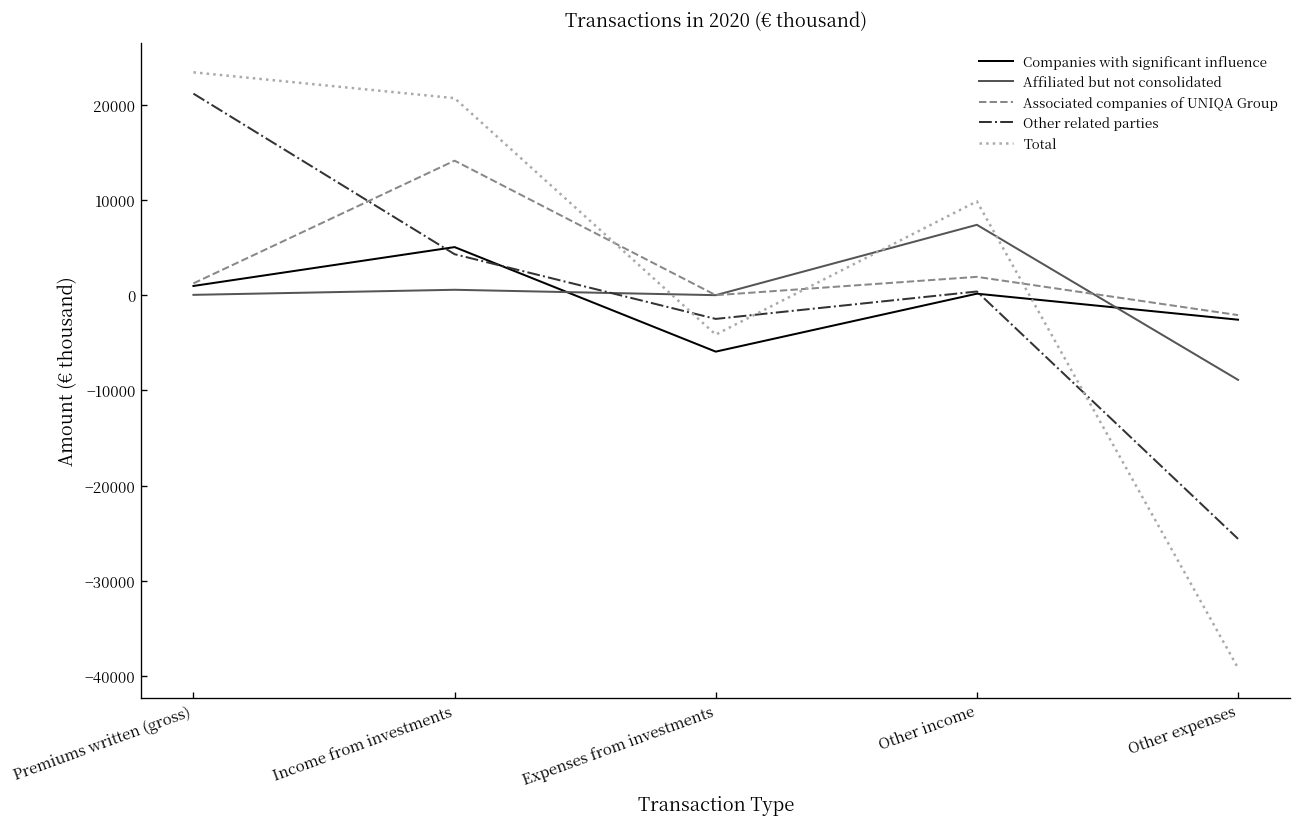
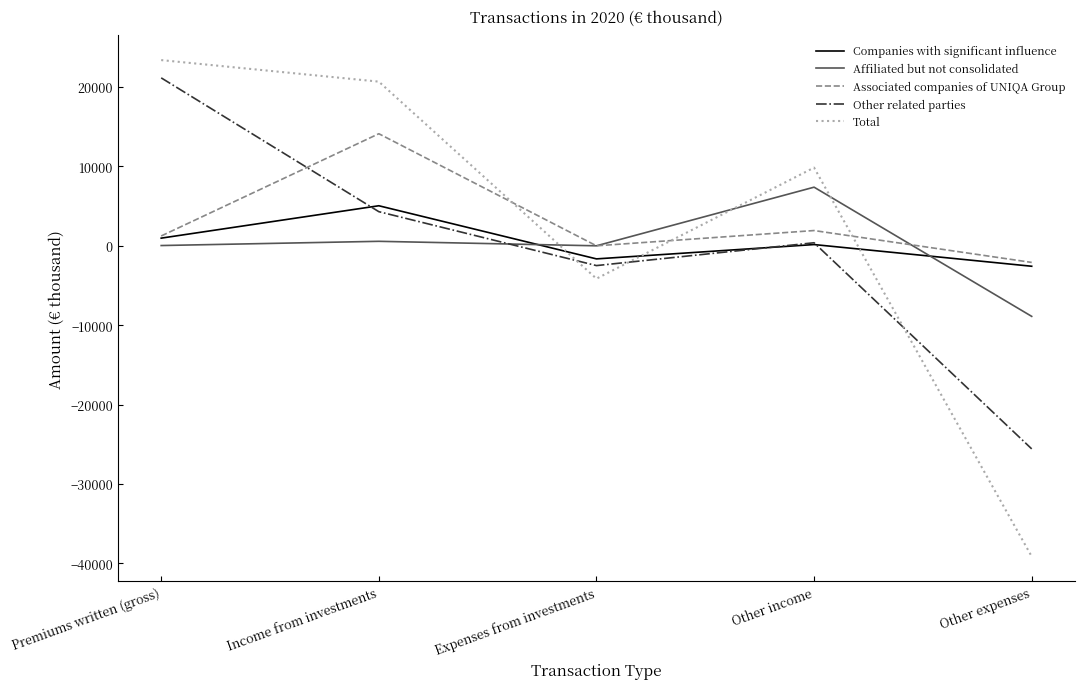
  {
    "Companies with significant influence": {
      "Income from investments": 5000,
-     "Expenses from investments": -6000,
+     "Expenses from investments": -2000,
      "Other expenses": -3000
    }
  }
